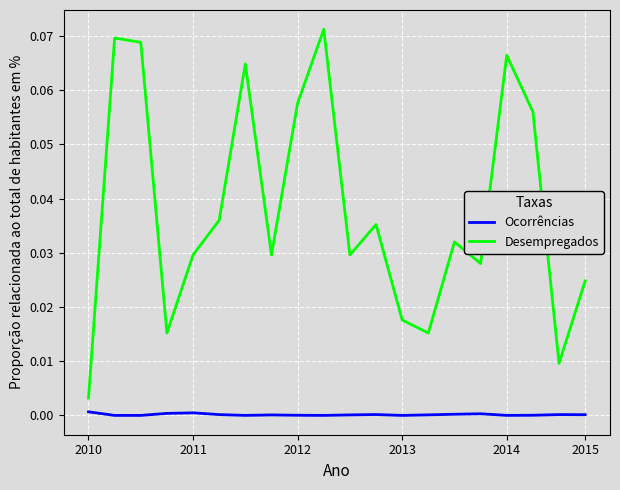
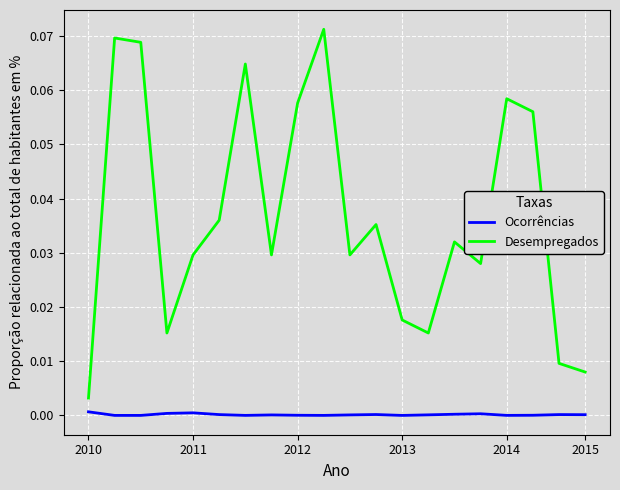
  {
    "Ocorrências": {
      "2010": 0.001,
      "2011": 0.000,
      "2012": 0.000,
      "2013": 0.000,
      "2014": 0.000,
      "2015": 0.000
    },
    "Desempregados": {
      "2010": 0.003,
      "2011": 0.030,
      "2012": 0.058,
      "2013": 0.018,
-     "2014": 0.066,
-     "2015": 0.025
+     "2014": 0.058,
+     "2015": 0.008
    }
  }
